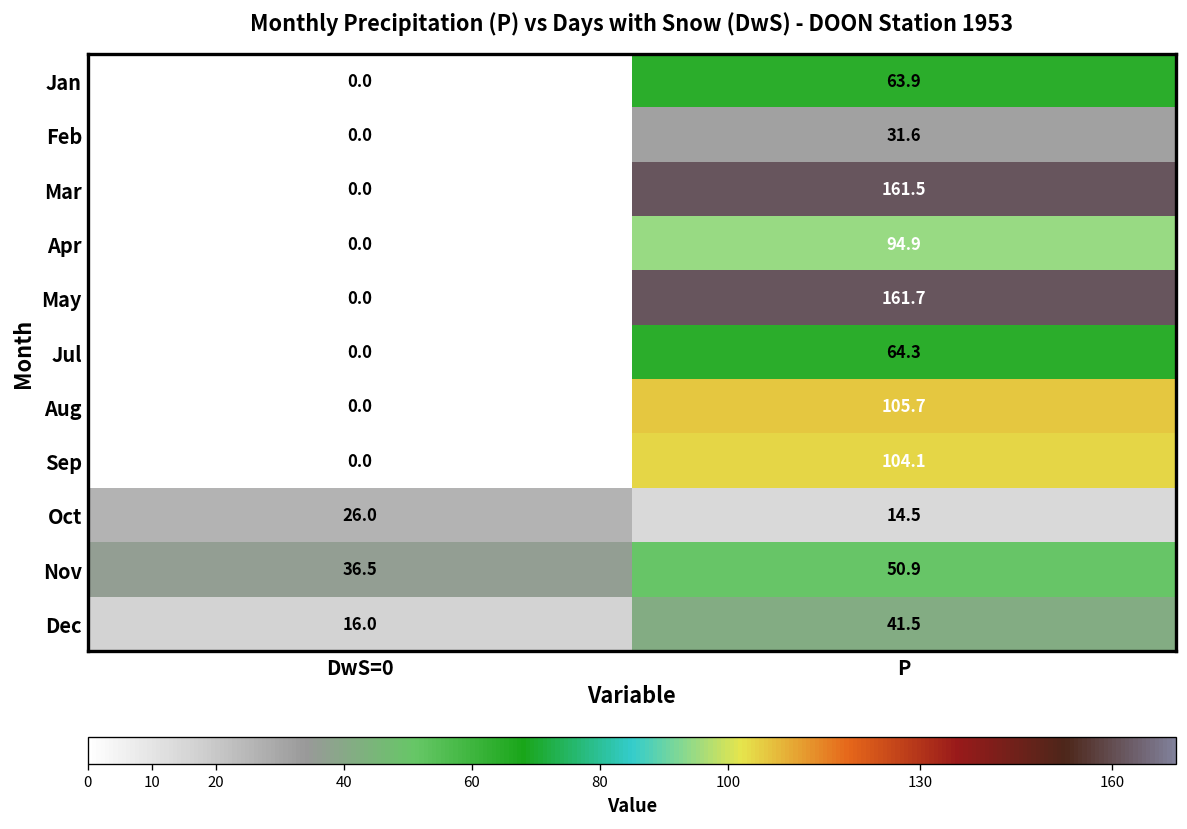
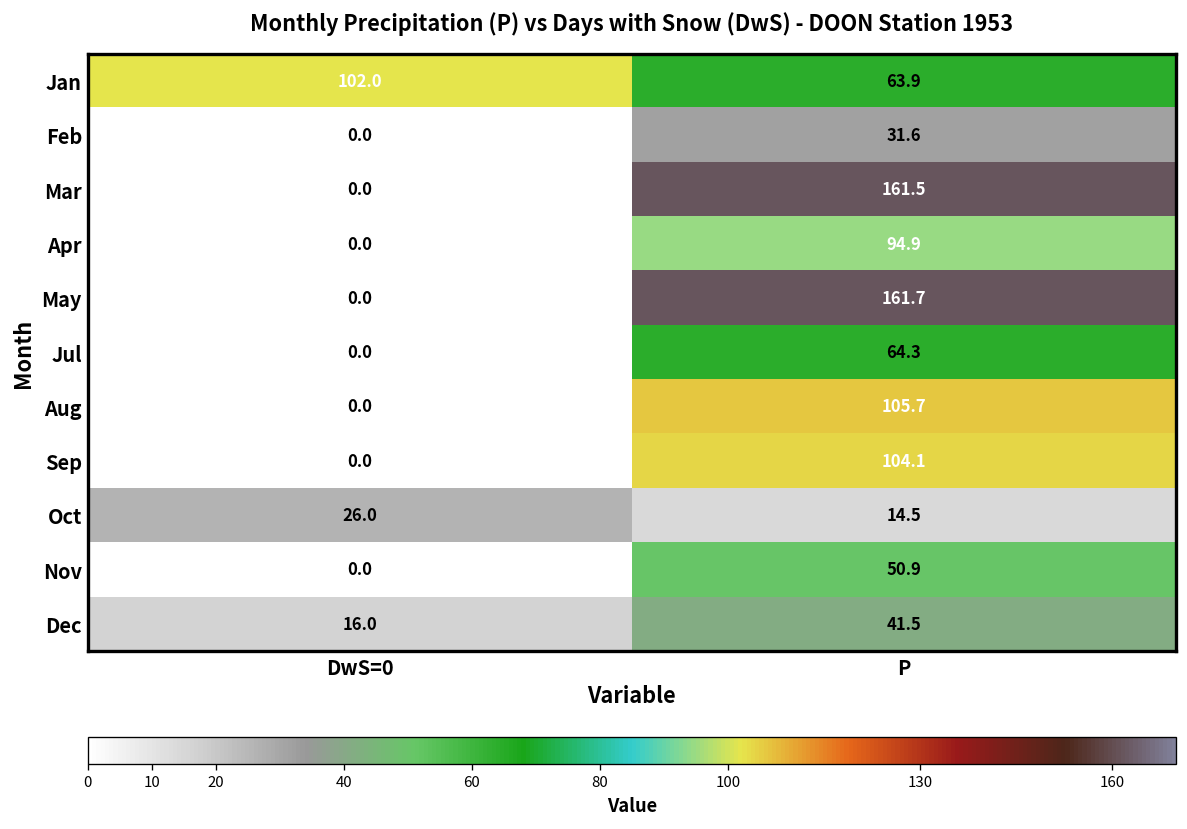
  {
    "Jan": {
-     "DwS=0": 0.0,
+     "DwS=0": 102.0,
      "P": 63.9
    },
    "Feb": {
      "DwS=0": 0.0,
      "P": 31.6
    },
    "Mar": {
      "DwS=0": 0.0,
      "P": 161.5
    },
    "Apr": {
      "DwS=0": 0.0,
      "P": 94.9
    },
    "May": {
      "DwS=0": 0.0,
      "P": 161.7
    },
    "Jul": {
      "DwS=0": 0.0,
      "P": 64.3
    },
    "Aug": {
      "DwS=0": 0.0,
      "P": 105.7
    },
    "Sep": {
      "DwS=0": 0.0,
      "P": 104.1
    },
    "Oct": {
      "DwS=0": 26.0,
      "P": 14.5
    },
    "Nov": {
-     "DwS=0": 36.5,
+     "DwS=0": 0.0,
      "P": 50.9
    },
    "Dec": {
      "DwS=0": 16.0,
      "P": 41.5
    }
  }
